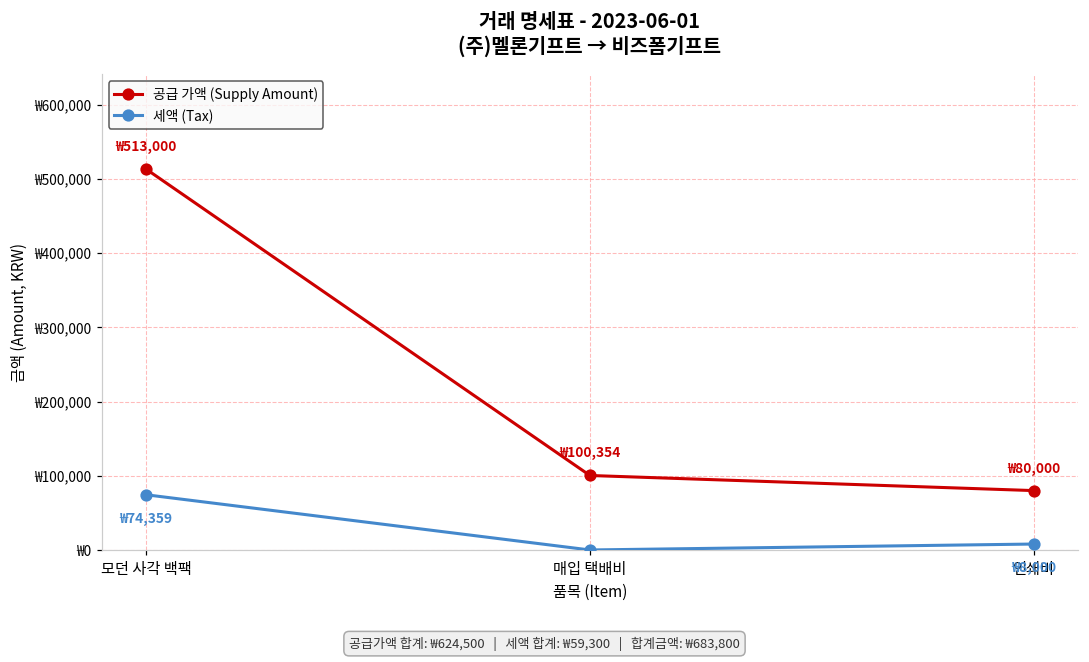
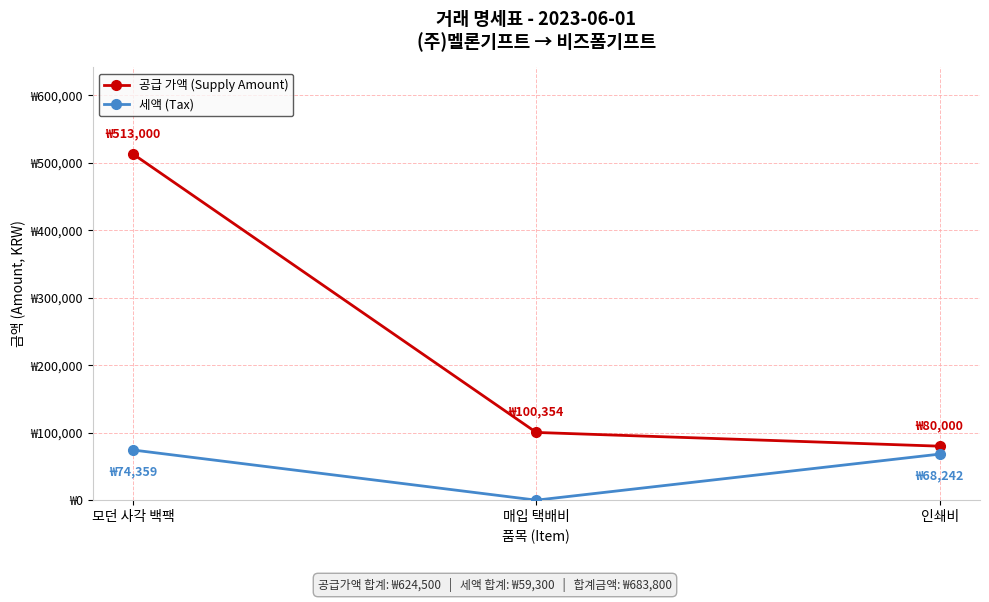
  {
    "공급 가액 (Supply Amount)": {
      "모던 사각 백팩": "513,000",
      "매입 택배비": "100,354",
      "인쇄비": "80,000"
    },
    "세액 (Tax)": {
      "모던 사각 백팩": "74,359",
-     "인쇄비": "8,000"
+     "인쇄비": "68,242"
    }
  }
